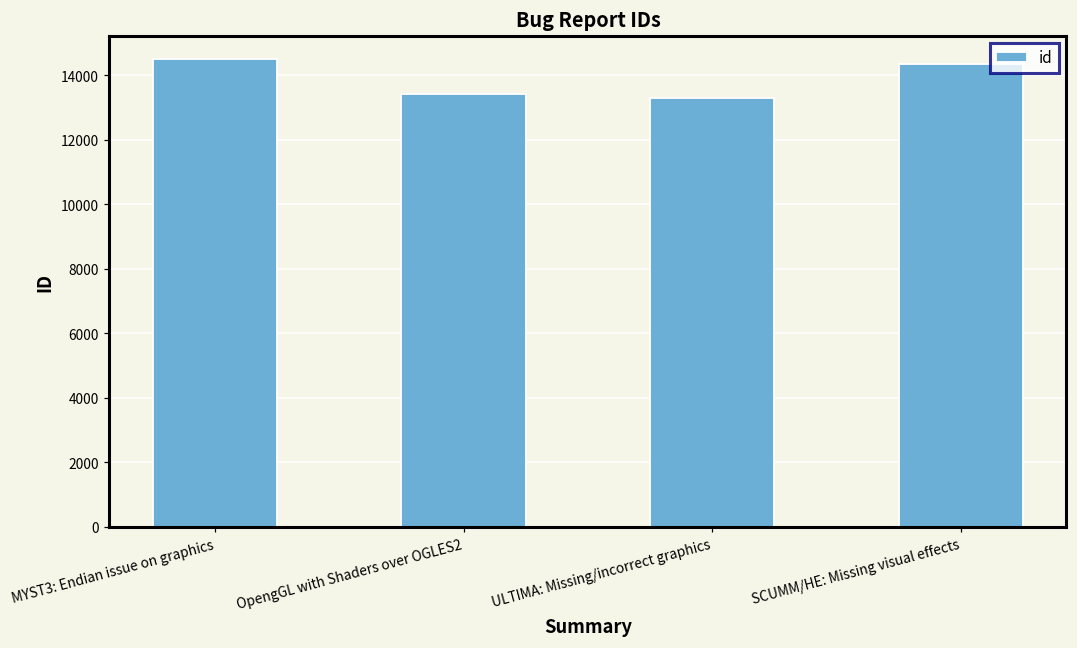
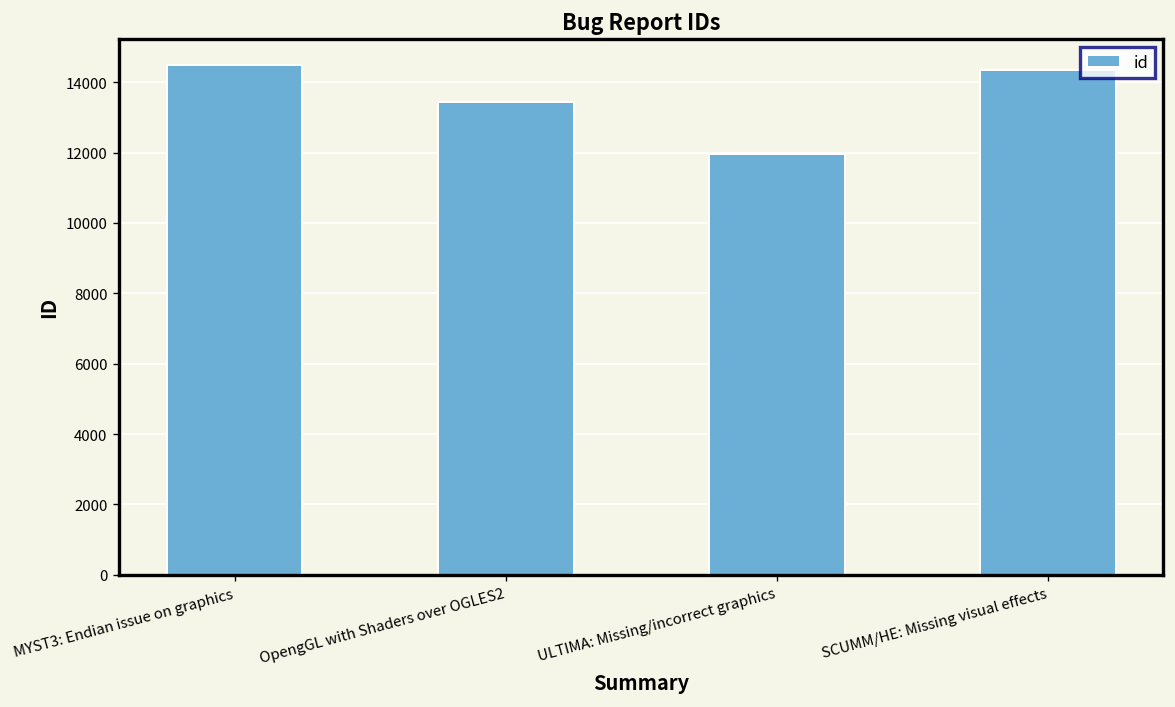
  {
    "MYST3: Endian issue on graphics": 14500,
    "OpengGL with Shaders over OGLES2": 13400,
-   "ULTIMA: Missing/incorrect graphics": 13300,
+   "ULTIMA: Missing/incorrect graphics": 11900,
    "SCUMM/HE: Missing visual effects": 14300
  }
